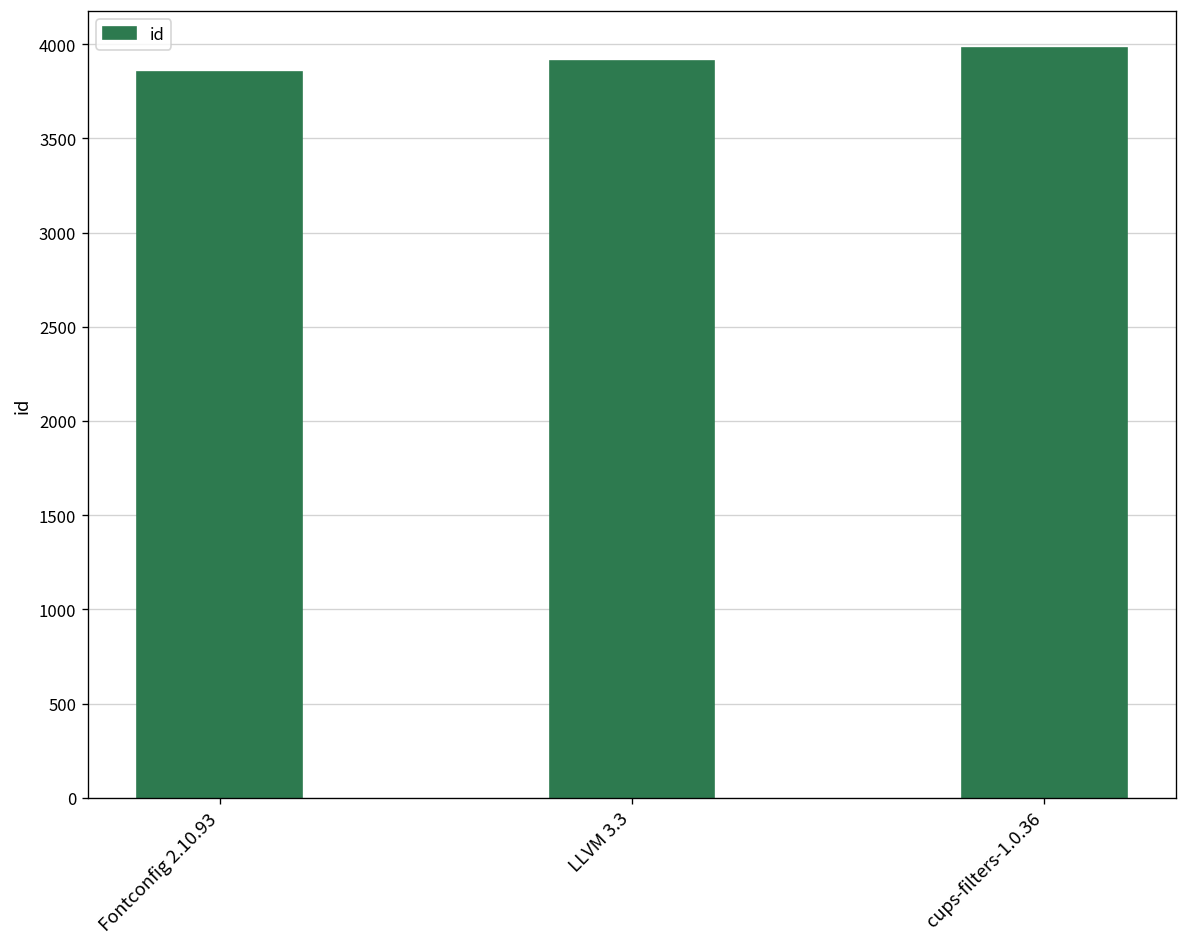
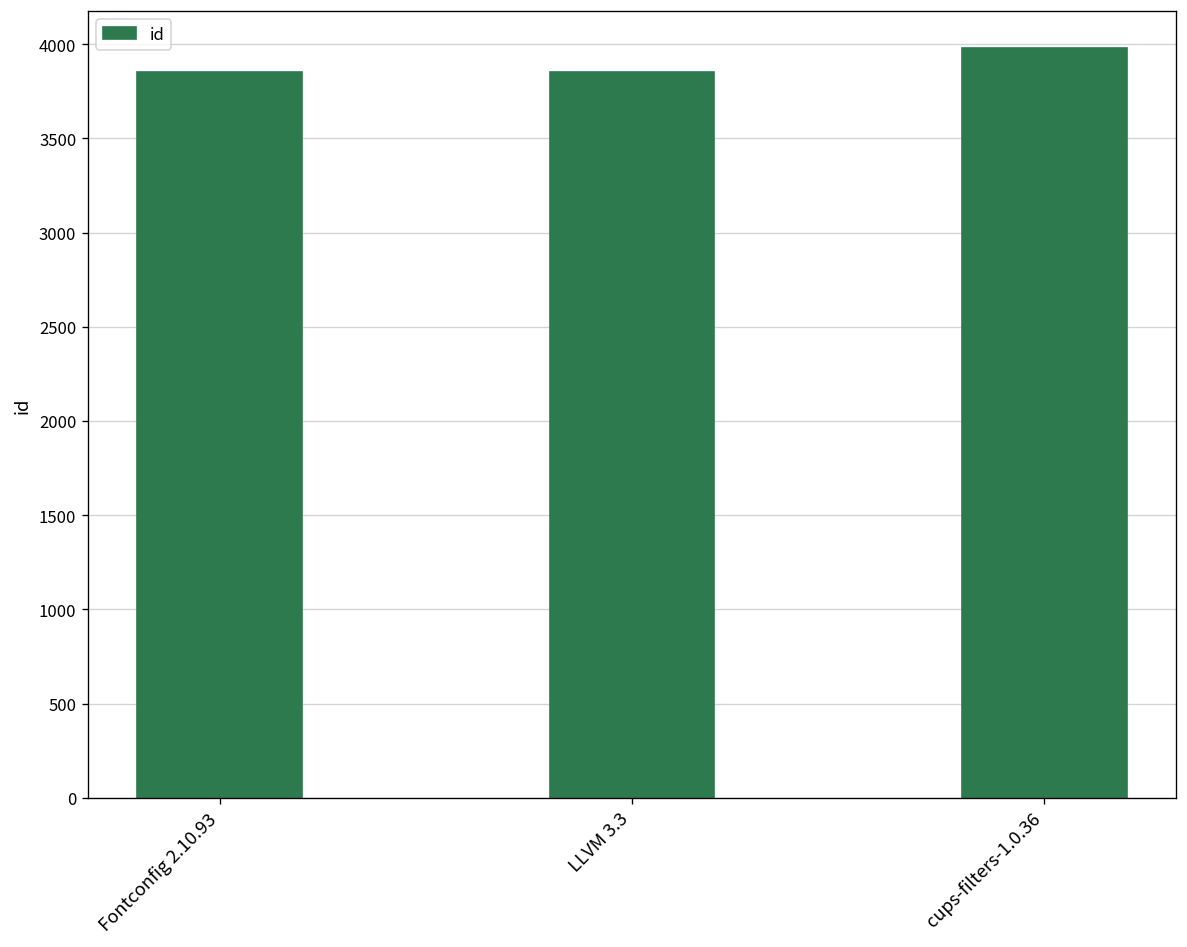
  {
    "Fontconfig 2.10.93": 3850,
-   "LLVM 3.3": 3910,
+   "LLVM 3.3": 3850,
    "cups-filters-1.0.36": 3980
  }
